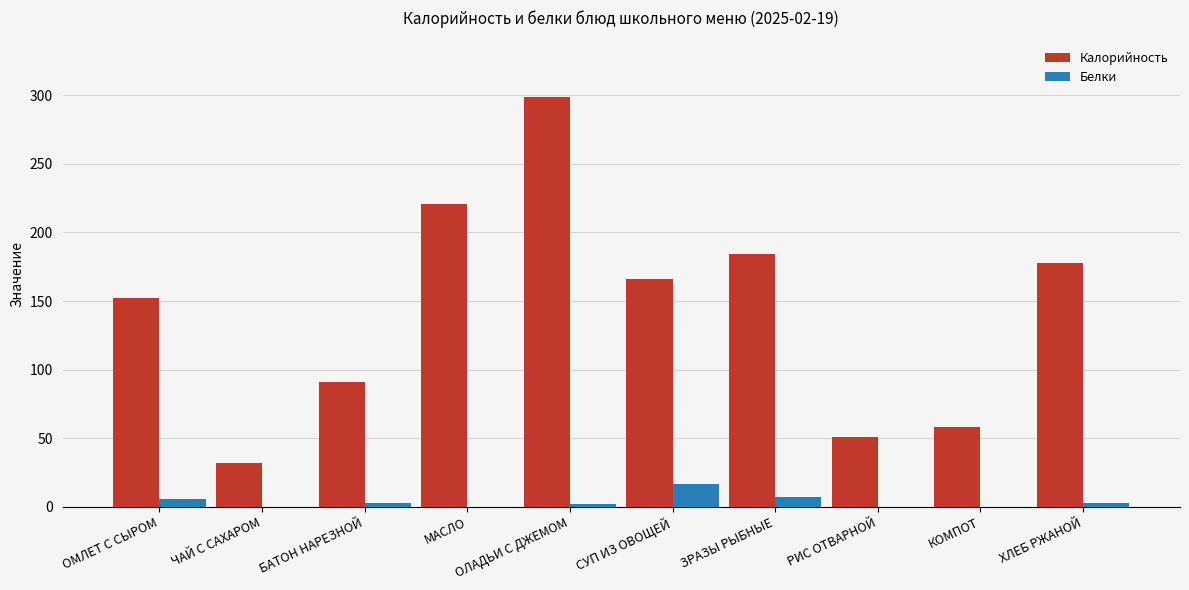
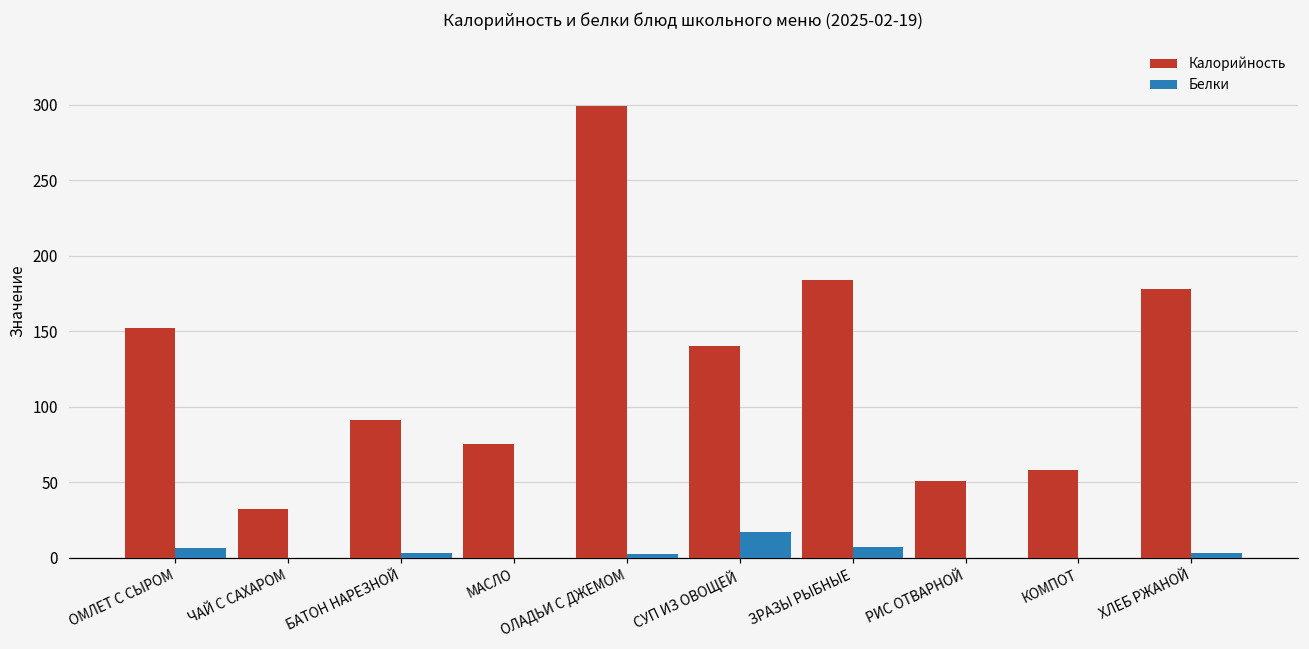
  {
    "Калорийность": {
      "ОМЛЕТ С СЫРОМ": 152,
      "ЧАЙ С САХАРОМ": 32,
      "БАТОН НАРЕЗНОЙ": 91,
-     "МАСЛО": 221,
+     "МАСЛО": 75,
      "ОЛАДЬИ С ДЖЕМОМ": 299,
-     "СУП ИЗ ОВОЩЕЙ": 166,
+     "СУП ИЗ ОВОЩЕЙ": 140,
      "ЗРАЗЫ РЫБНЫЕ": 184,
      "РИС ОТВАРНОЙ": 51,
      "КОМПОТ": 58,
      "ХЛЕБ РЖАНОЙ": 178
    },
    "Белки": {
      "ОМЛЕТ С СЫРОМ": 6,
      "ЧАЙ С САХАРОМ": 0,
      "БАТОН НАРЕЗНОЙ": 3,
      "МАСЛО": 0,
      "ОЛАДЬИ С ДЖЕМОМ": 2,
      "СУП ИЗ ОВОЩЕЙ": 17,
      "ЗРАЗЫ РЫБНЫЕ": 7,
      "РИС ОТВАРНОЙ": 0,
      "КОМПОТ": 0,
      "ХЛЕБ РЖАНОЙ": 3
    }
  }
